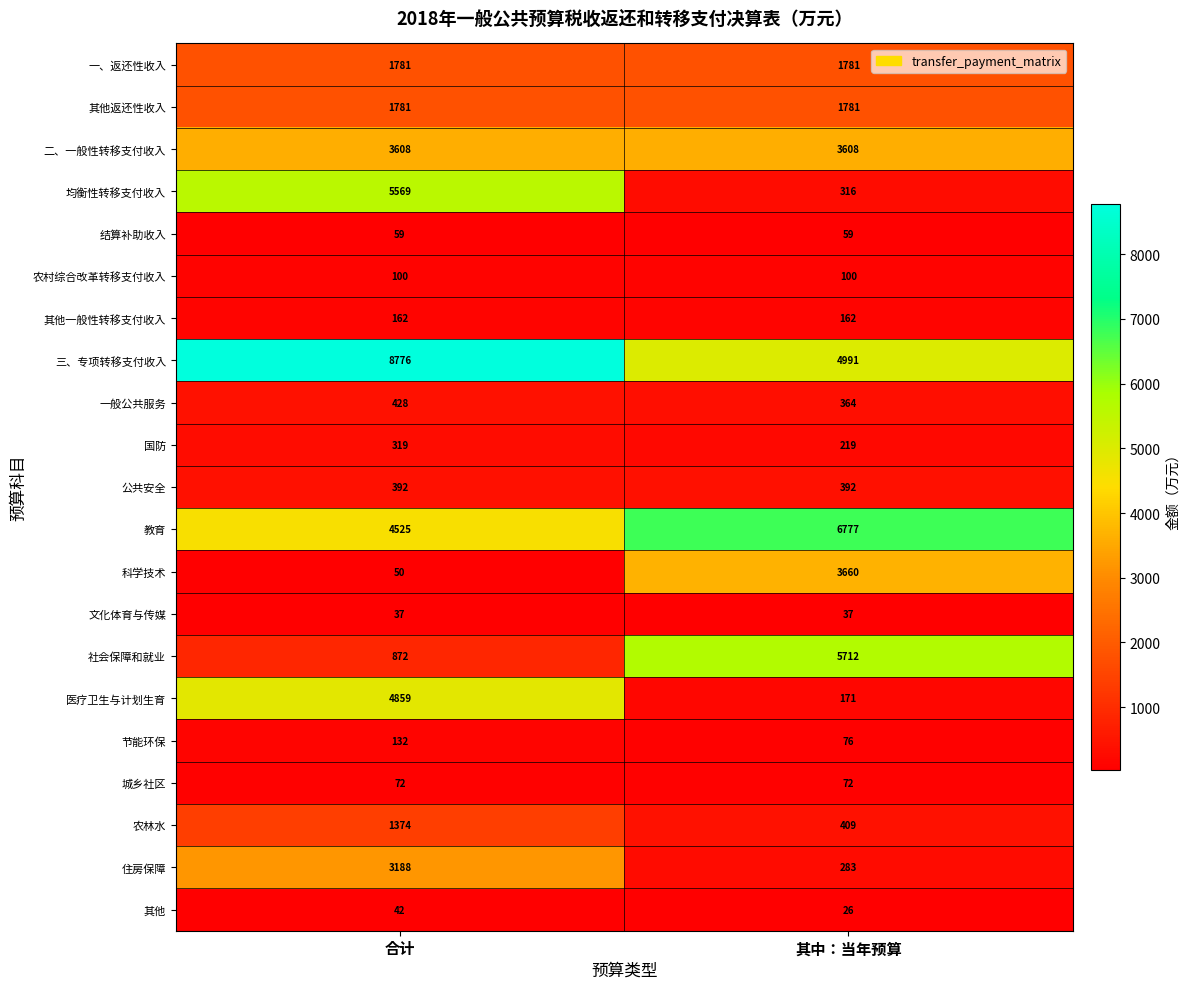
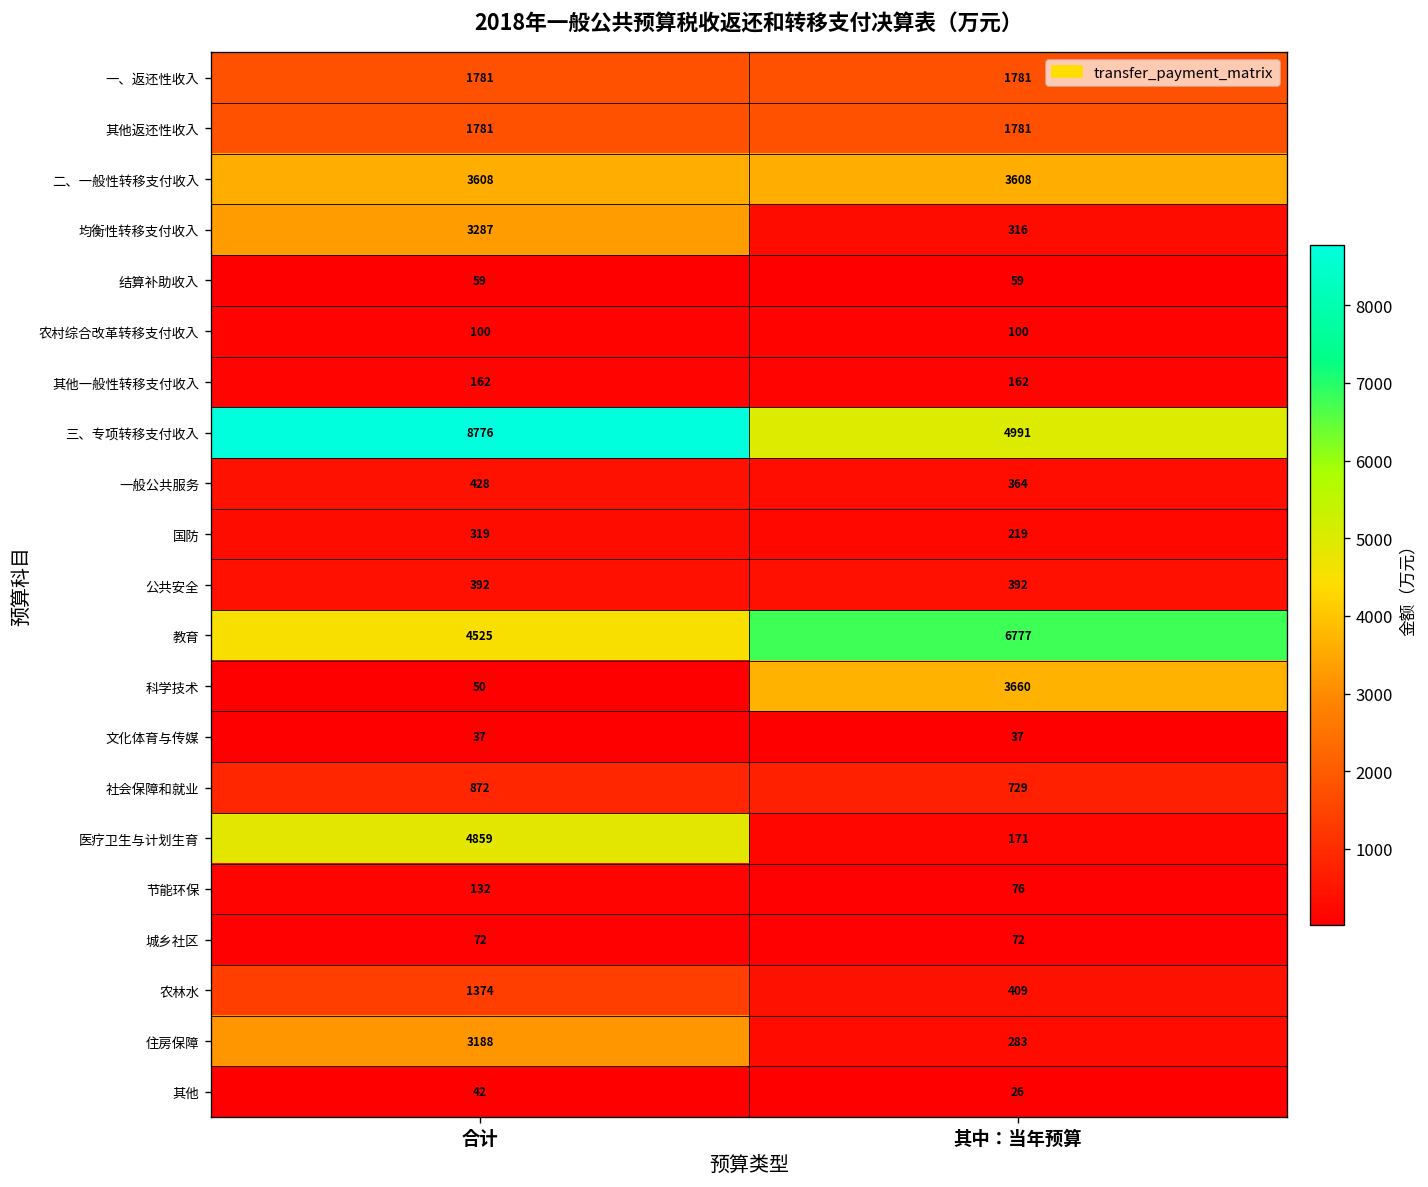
  {
    "一、返还性收入": {
      "合计": 1781,
      "其中：当年预算": 1781
    },
    "其他返还性收入": {
      "合计": 1781,
      "其中：当年预算": 1781
    },
    "二、一般性转移支付收入": {
      "合计": 3608,
      "其中：当年预算": 3608
    },
    "均衡性转移支付收入": {
-     "合计": 5569,
+     "合计": 3287,
      "其中：当年预算": 316
    },
    "结算补助收入": {
      "合计": 59,
      "其中：当年预算": 59
    },
    "农村综合改革转移支付收入": {
      "合计": 100,
      "其中：当年预算": 100
    },
    "其他一般性转移支付收入": {
      "合计": 162,
      "其中：当年预算": 162
    },
    "三、专项转移支付收入": {
      "合计": 8776,
      "其中：当年预算": 4991
    },
    "一般公共服务": {
      "合计": 428,
      "其中：当年预算": 364
    },
    "国防": {
      "合计": 319,
      "其中：当年预算": 219
    },
    "公共安全": {
      "合计": 392,
      "其中：当年预算": 392
    },
    "教育": {
      "合计": 4525,
      "其中：当年预算": 6777
    },
    "科学技术": {
      "合计": 50,
      "其中：当年预算": 3660
    },
    "文化体育与传媒": {
      "合计": 37,
      "其中：当年预算": 37
    },
    "社会保障和就业": {
      "合计": 872,
-     "其中：当年预算": 5712
+     "其中：当年预算": 729
    },
    "医疗卫生与计划生育": {
      "合计": 4859,
      "其中：当年预算": 171
    },
    "节能环保": {
      "合计": 132,
      "其中：当年预算": 76
    },
    "城乡社区": {
      "合计": 72,
      "其中：当年预算": 72
    },
    "农林水": {
      "合计": 1374,
      "其中：当年预算": 409
    },
    "住房保障": {
      "合计": 3188,
      "其中：当年预算": 283
    },
    "其他": {
      "合计": 42,
      "其中：当年预算": 26
    }
  }
